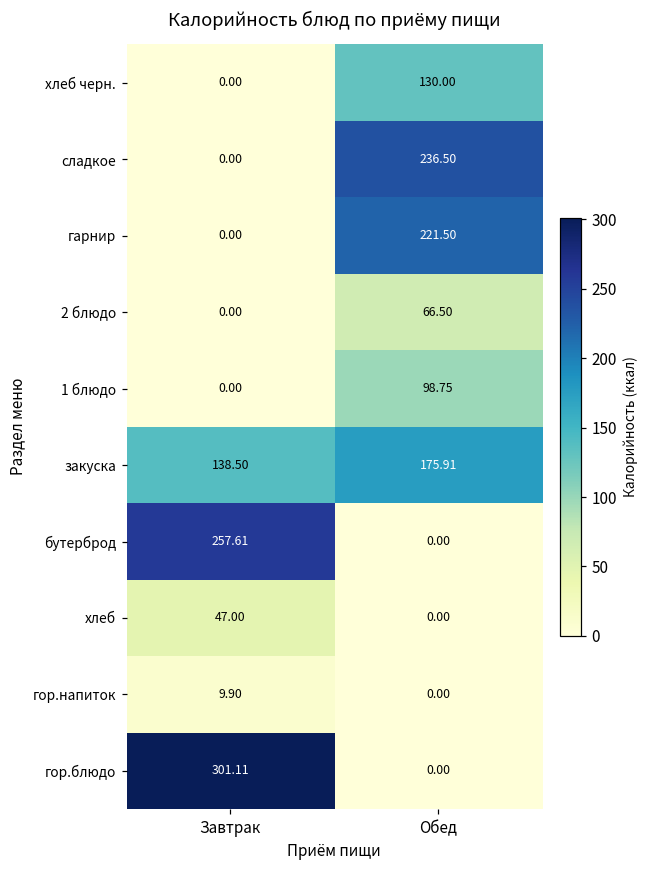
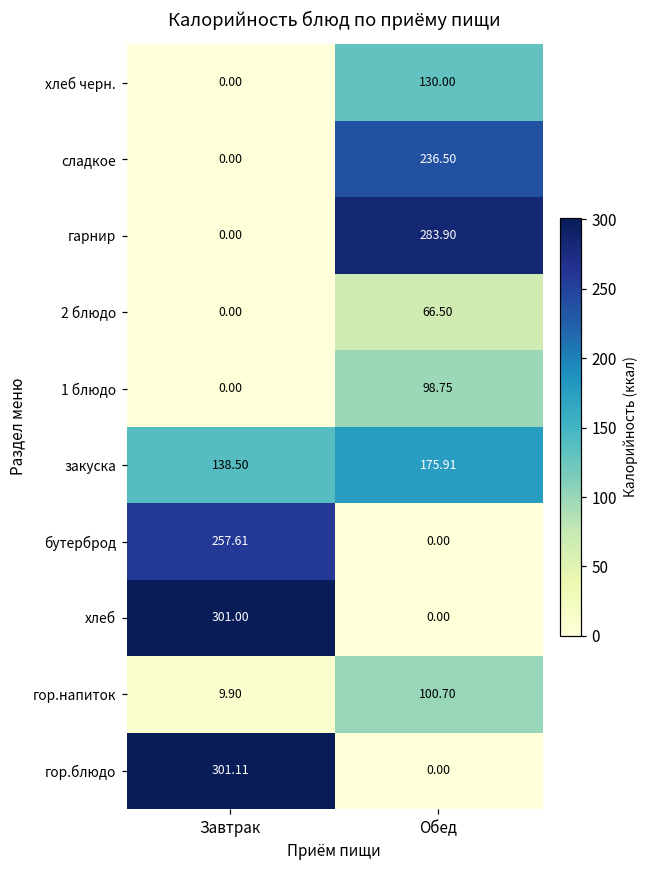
  {
    "хлеб черн.": {
      "Завтрак": 0.00,
      "Обед": 130.00
    },
    "сладкое": {
      "Завтрак": 0.00,
      "Обед": 236.50
    },
    "гарнир": {
      "Завтрак": 0.00,
-     "Обед": 221.50
+     "Обед": 283.90
    },
    "2 блюдо": {
      "Завтрак": 0.00,
      "Обед": 66.50
    },
    "1 блюдо": {
      "Завтрак": 0.00,
      "Обед": 98.75
    },
    "закуска": {
      "Завтрак": 138.50,
      "Обед": 175.91
    },
    "бутерброд": {
      "Завтрак": 257.61,
      "Обед": 0.00
    },
    "хлеб": {
-     "Завтрак": 47.00,
+     "Завтрак": 301.00,
      "Обед": 0.00
    },
    "гор.напиток": {
      "Завтрак": 9.90,
-     "Обед": 0.00
+     "Обед": 100.70
    },
    "гор.блюдо": {
      "Завтрак": 301.11,
      "Обед": 0.00
    }
  }
